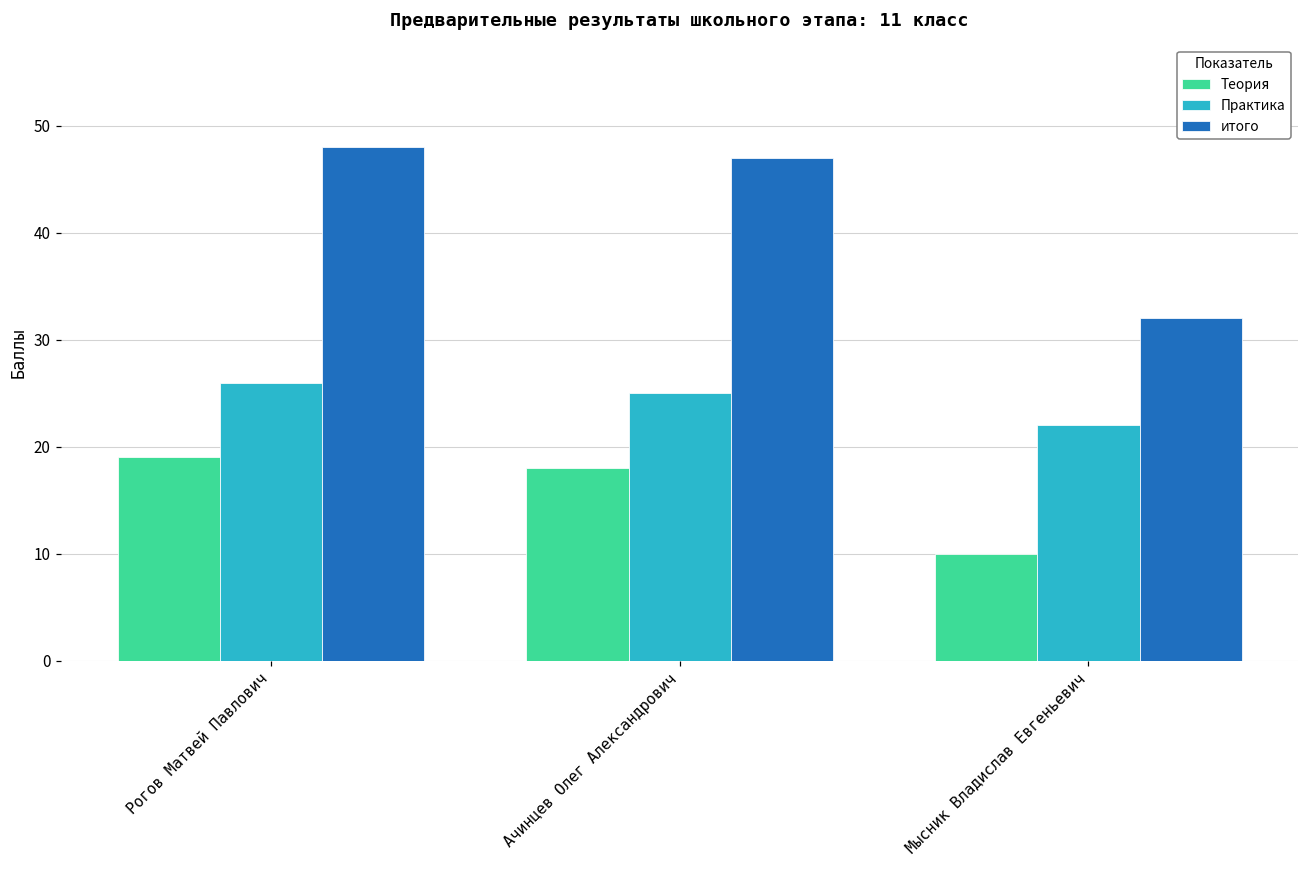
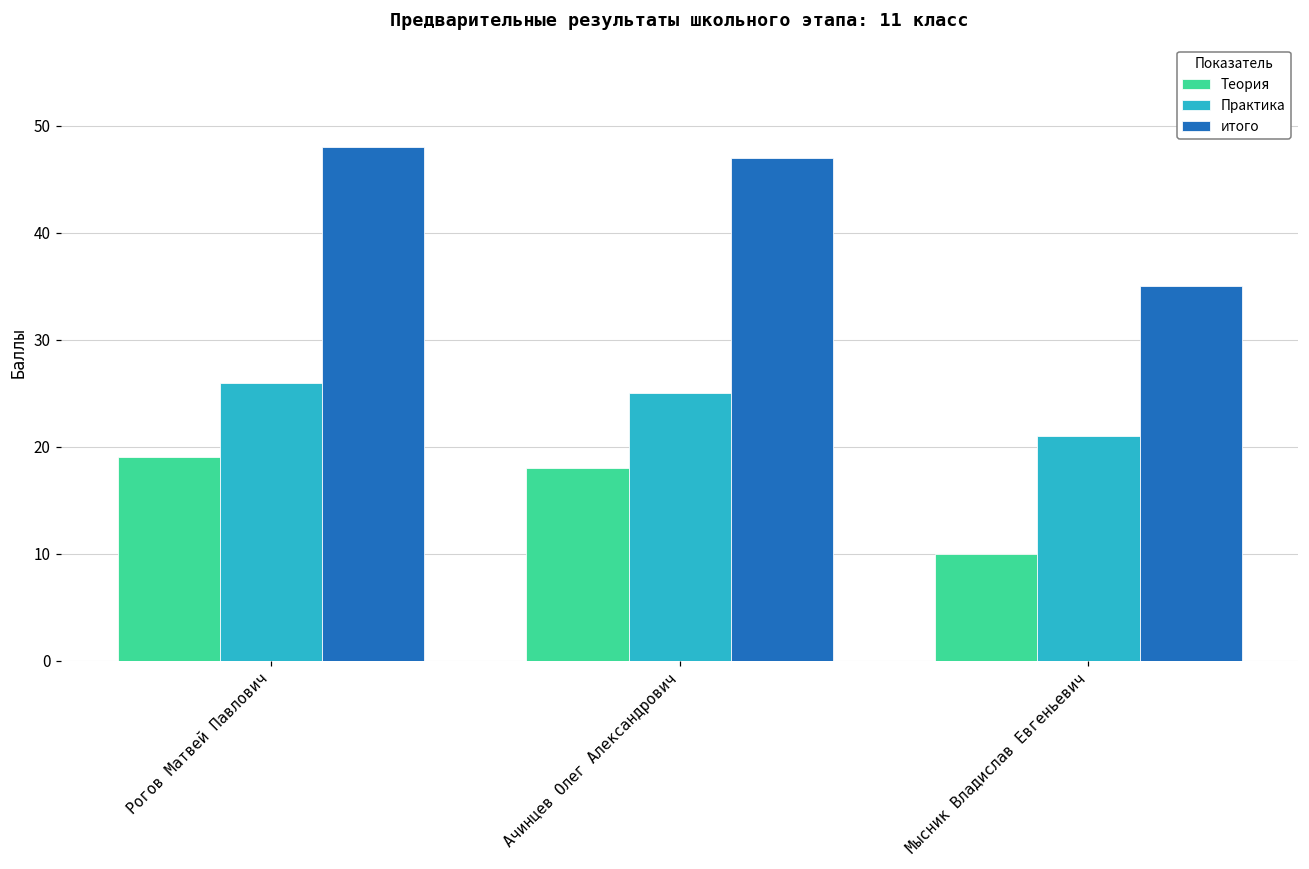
  {
    "Теория": {
      "Рогов Матвей Павлович": 19,
      "Ачинцев Олег Александрович": 18,
      "Мысник Владислав Евгеньевич": 10
    },
    "Практика": {
      "Рогов Матвей Павлович": 26,
      "Ачинцев Олег Александрович": 25,
-     "Мысник Владислав Евгеньевич": 22
+     "Мысник Владислав Евгеньевич": 21
    },
    "итого": {
      "Рогов Матвей Павлович": 48,
      "Ачинцев Олег Александрович": 47,
-     "Мысник Владислав Евгеньевич": 32
+     "Мысник Владислав Евгеньевич": 35
    }
  }
